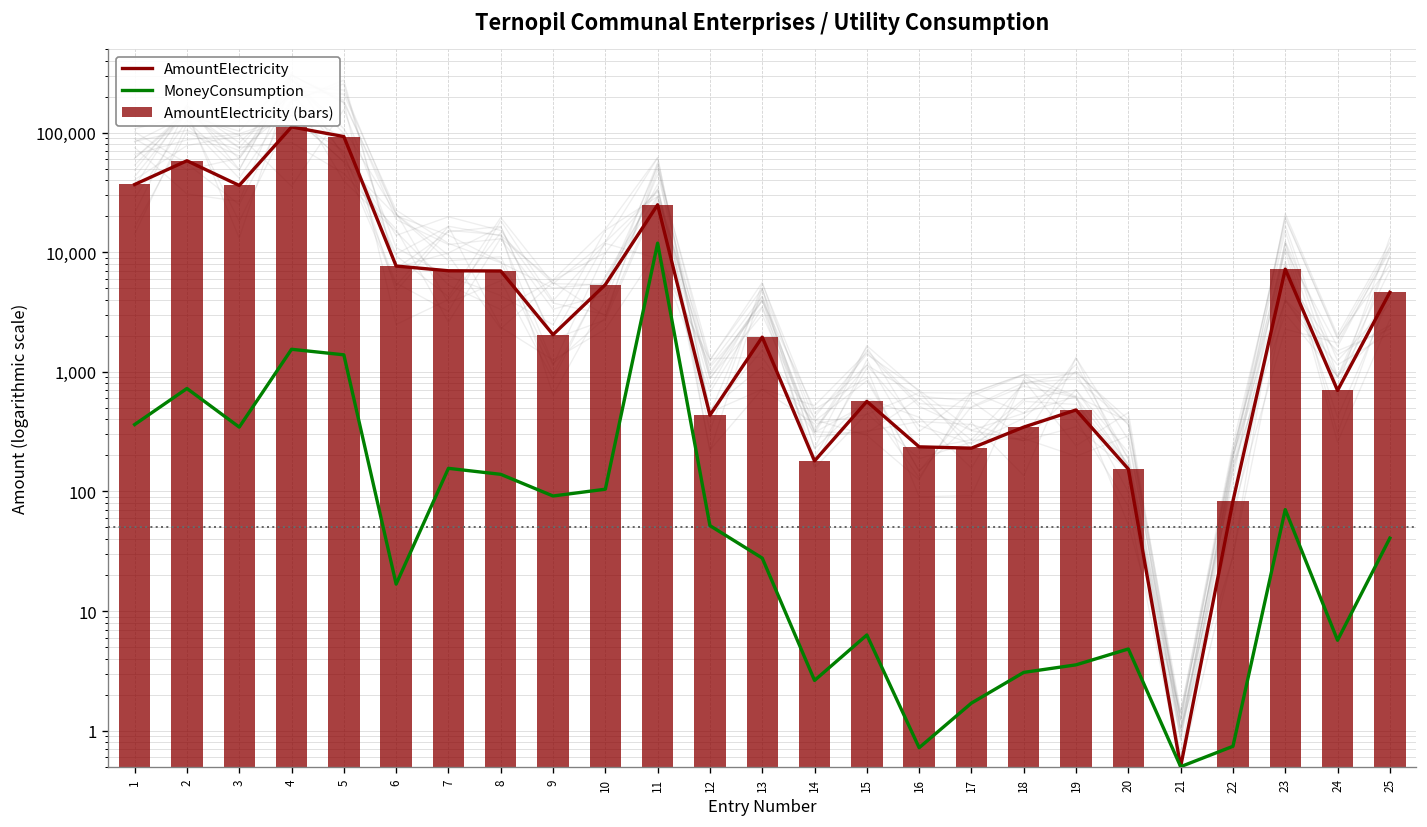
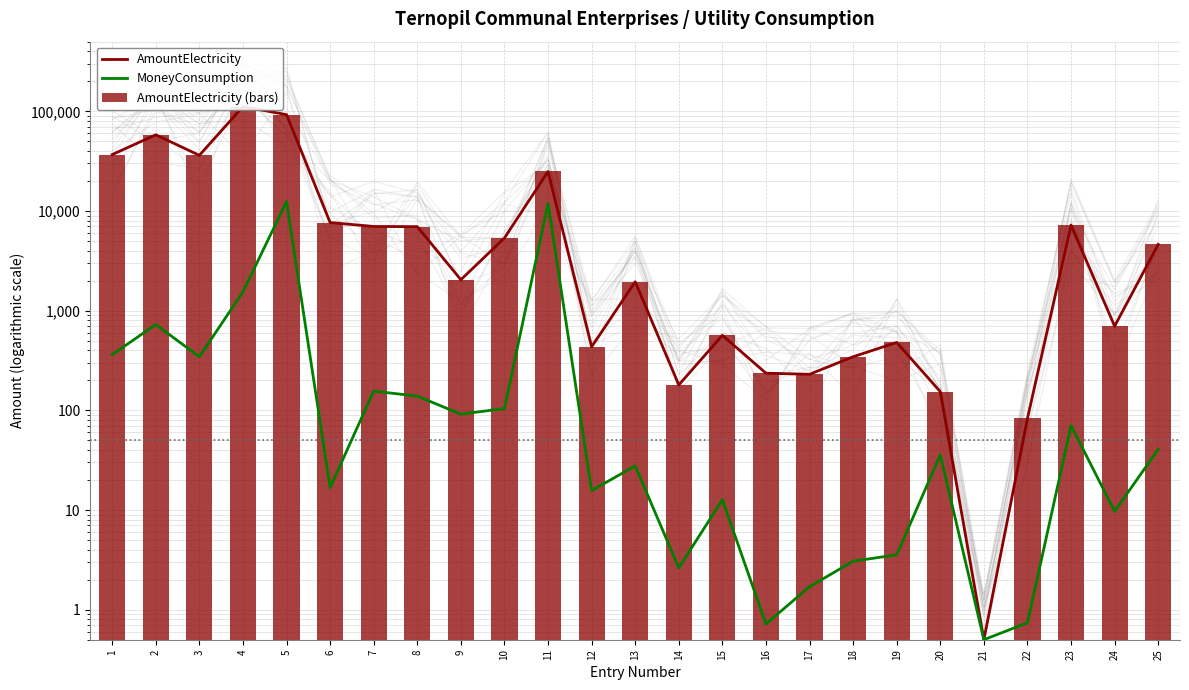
  {
    "MoneyConsumption": {
      "1": "360",
      "2": "700",
      "3": "350",
      "4": "1,500",
-     "5": "1,400",
+     "5": "12,000",
      "6": "17",
      "7": "160",
      "8": "140",
      "9": "90",
      "10": "100",
      "11": "12,000",
-     "12": "50",
+     "12": "16",
      "13": "28",
      "14": "2.6",
-     "15": "6",
+     "15": "13",
      "16": "0.7",
      "17": "1.7",
      "18": "3",
      "19": "3.6",
-     "20": "5",
+     "20": "36",
      "22": "0.7",
      "23": "70",
-     "24": "6",
+     "24": "10",
      "25": "41"
    }
  }
